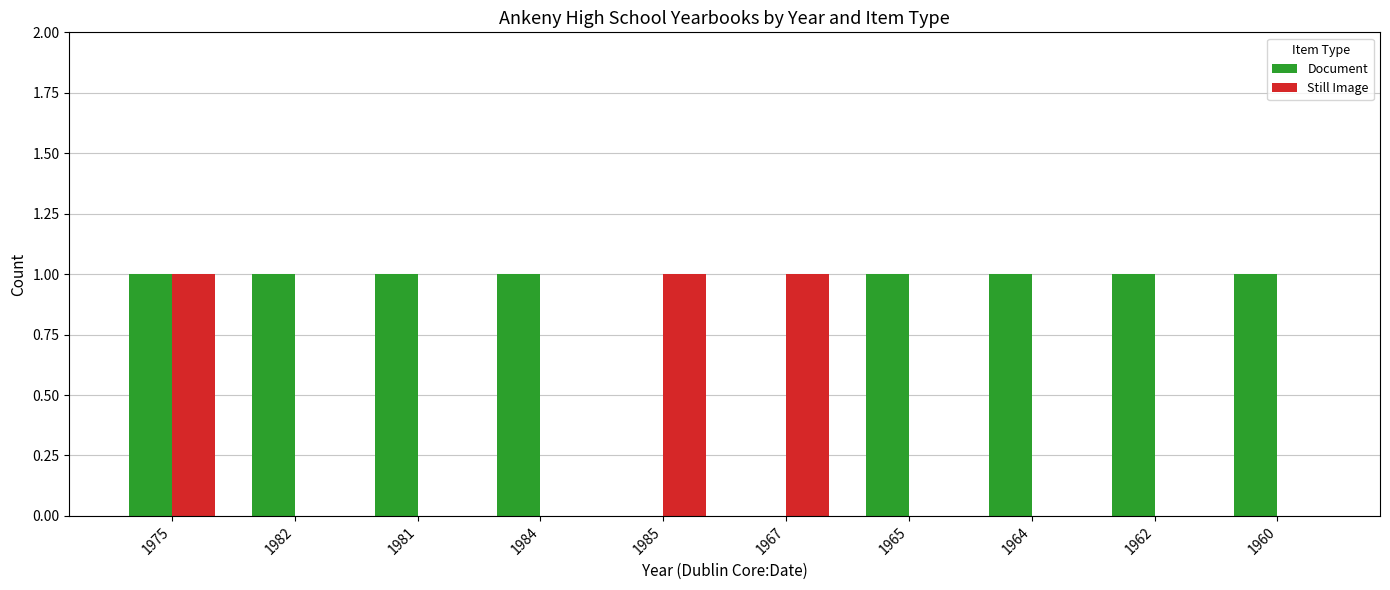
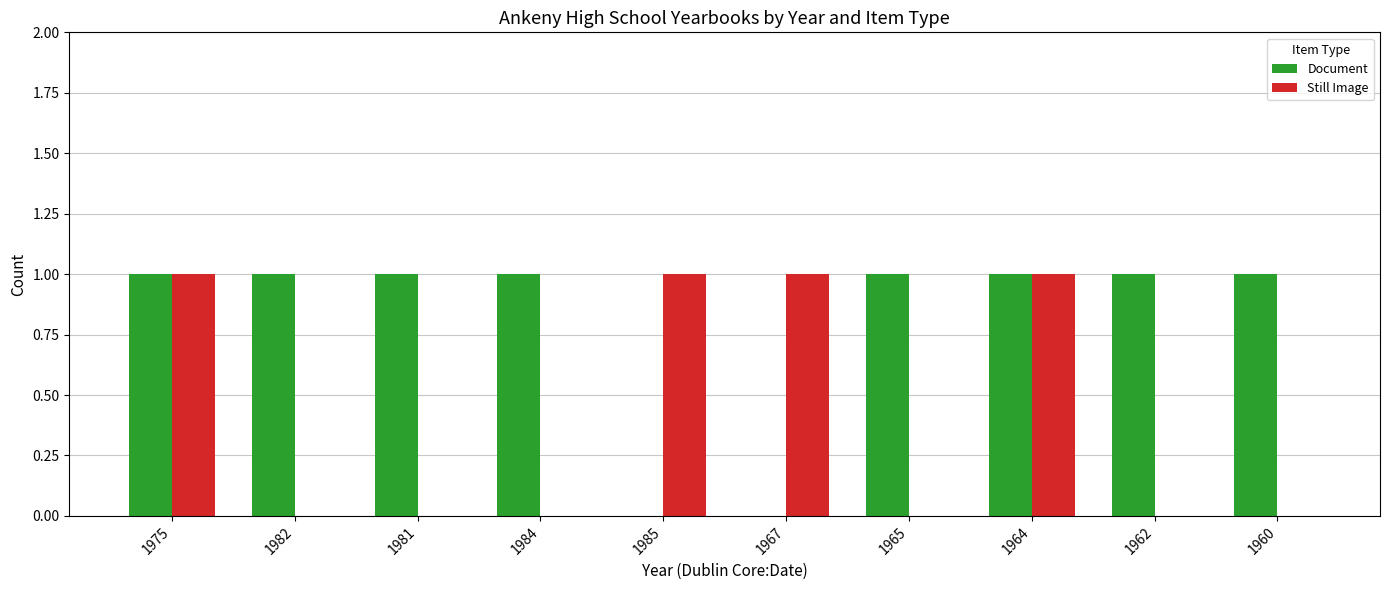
  {
    "Document": {
      "1975": 1,
      "1982": 1,
      "1981": 1,
      "1984": 1,
      "1985": 0,
      "1967": 0,
      "1965": 1,
      "1964": 1,
      "1962": 1,
      "1960": 1
    },
    "Still Image": {
      "1975": 1,
      "1982": 0,
      "1981": 0,
      "1984": 0,
      "1985": 1,
      "1967": 1,
      "1965": 0,
-     "1964": 0,
+     "1964": 1,
      "1962": 0,
      "1960": 0
    }
  }
